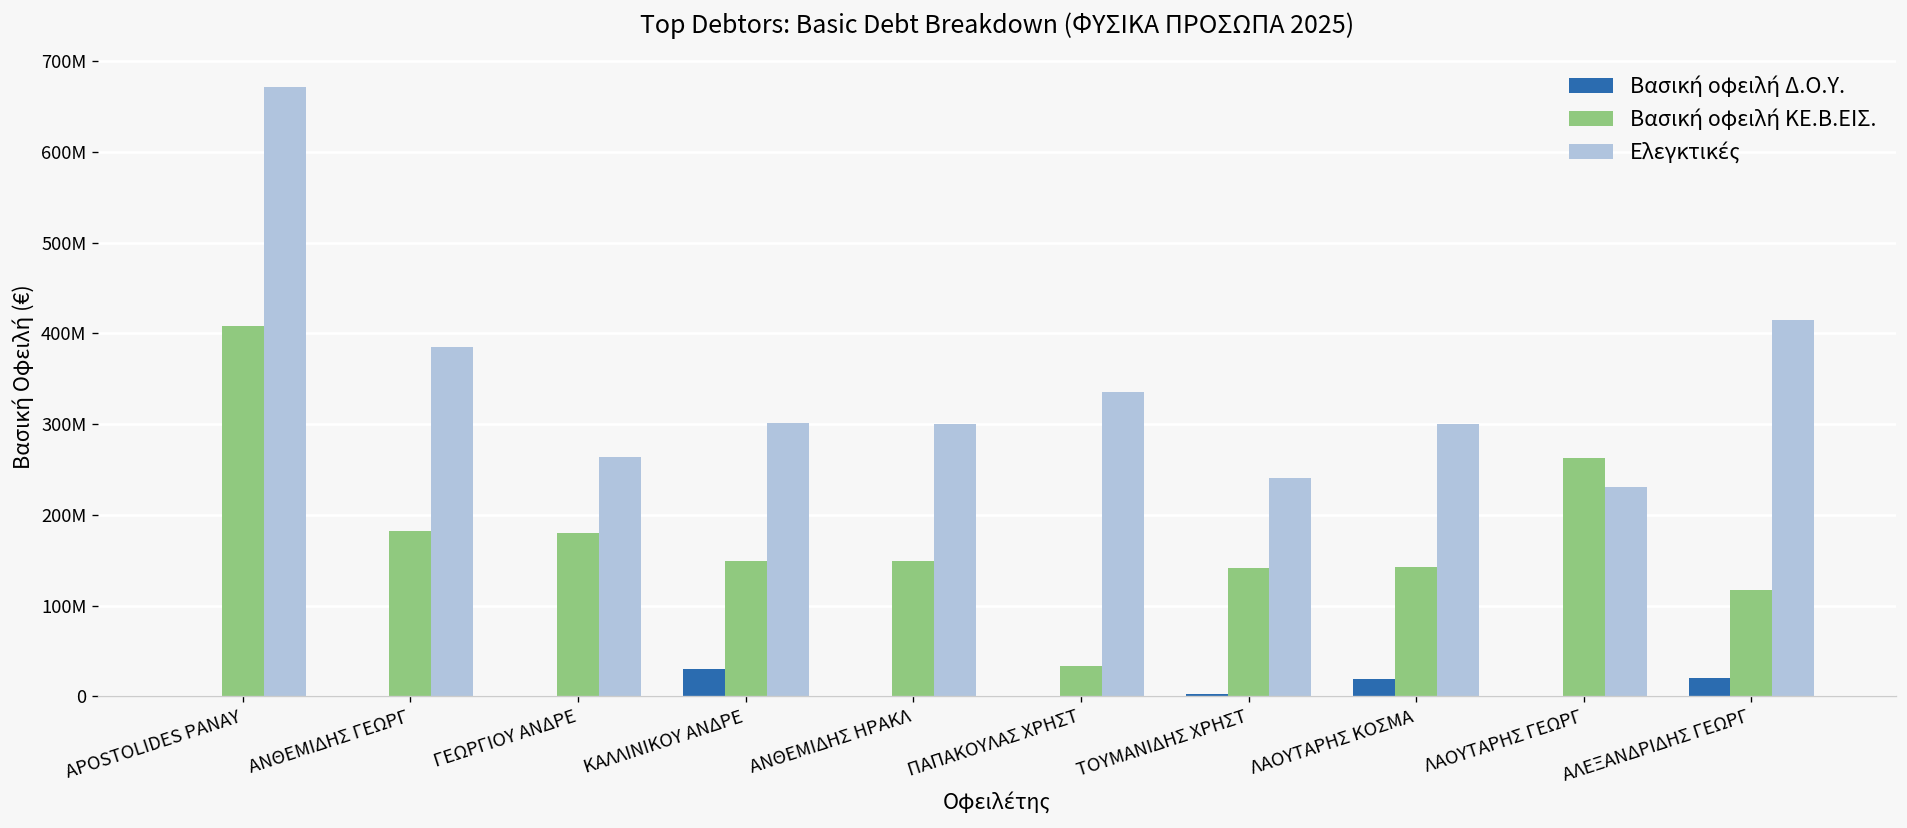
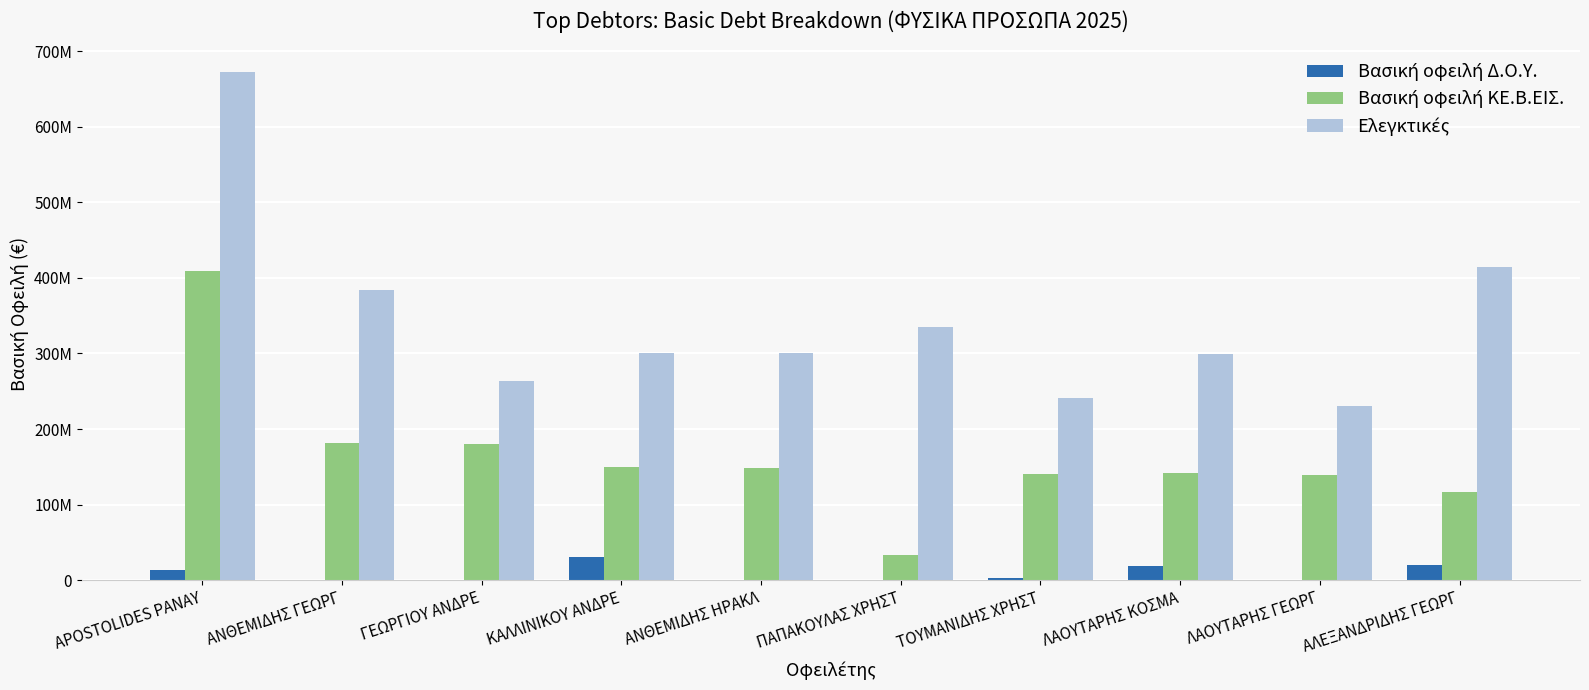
  {
    "Βασική οφειλή Δ.Ο.Υ.": {
-     "APOSTOLIDES PANAY": 0,
+     "APOSTOLIDES PANAY": 10000000,
      "ΚΑΛΛΙΝΙΚΟΥ ΑΝΔΡΕ": 30000000,
      "ΛΑΟΥΤΑΡΗΣ ΚΟΣΜΑ": 20000000,
      "ΑΛΕΞΑΝΔΡΙΔΗΣ ΓΕΩΡΓ": 20000000
    },
    "Βασική οφειλή ΚΕ.Β.ΕΙΣ.": {
      "APOSTOLIDES PANAY": 410000000,
      "ΑΝΘΕΜΙΔΗΣ ΓΕΩΡΓ": 180000000,
      "ΓΕΩΡΓΙΟΥ ΑΝΔΡΕ": 180000000,
      "ΚΑΛΛΙΝΙΚΟΥ ΑΝΔΡΕ": 150000000,
      "ΑΝΘΕΜΙΔΗΣ ΗΡΑΚΛ": 150000000,
      "ΠΑΠΑΚΟΥΛΑΣ ΧΡΗΣΤ": 30000000,
      "ΤΟΥΜΑΝΙΔΗΣ ΧΡΗΣΤ": 140000000,
      "ΛΑΟΥΤΑΡΗΣ ΚΟΣΜΑ": 140000000,
-     "ΛΑΟΥΤΑΡΗΣ ΓΕΩΡΓ": 260000000,
+     "ΛΑΟΥΤΑΡΗΣ ΓΕΩΡΓ": 140000000,
      "ΑΛΕΞΑΝΔΡΙΔΗΣ ΓΕΩΡΓ": 120000000
    },
    "Ελεγκτικές": {
      "APOSTOLIDES PANAY": 670000000,
      "ΑΝΘΕΜΙΔΗΣ ΓΕΩΡΓ": 380000000,
      "ΓΕΩΡΓΙΟΥ ΑΝΔΡΕ": 260000000,
      "ΚΑΛΛΙΝΙΚΟΥ ΑΝΔΡΕ": 300000000,
      "ΑΝΘΕΜΙΔΗΣ ΗΡΑΚΛ": 300000000,
      "ΠΑΠΑΚΟΥΛΑΣ ΧΡΗΣΤ": 330000000,
      "ΤΟΥΜΑΝΙΔΗΣ ΧΡΗΣΤ": 240000000,
      "ΛΑΟΥΤΑΡΗΣ ΚΟΣΜΑ": 300000000,
      "ΛΑΟΥΤΑΡΗΣ ΓΕΩΡΓ": 230000000,
      "ΑΛΕΞΑΝΔΡΙΔΗΣ ΓΕΩΡΓ": 410000000
    }
  }
